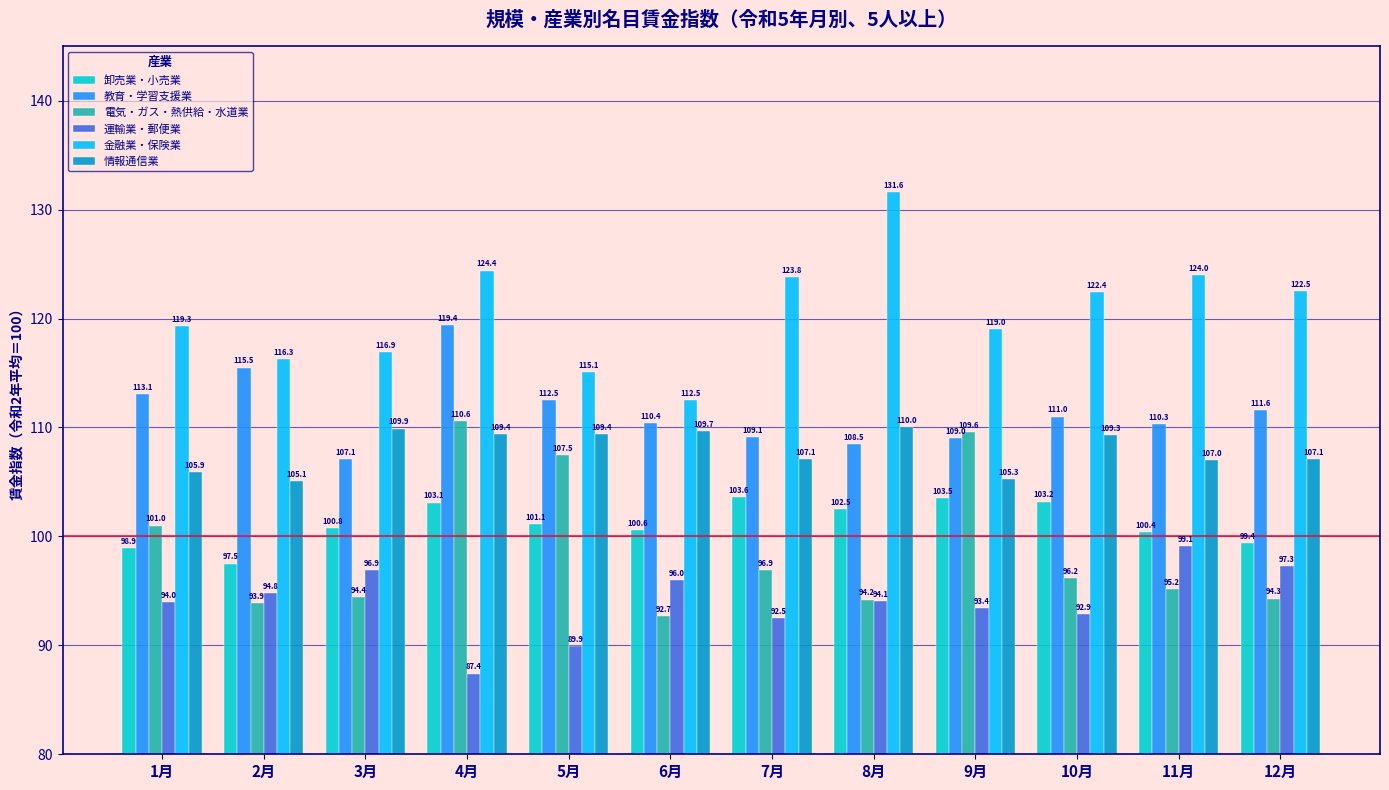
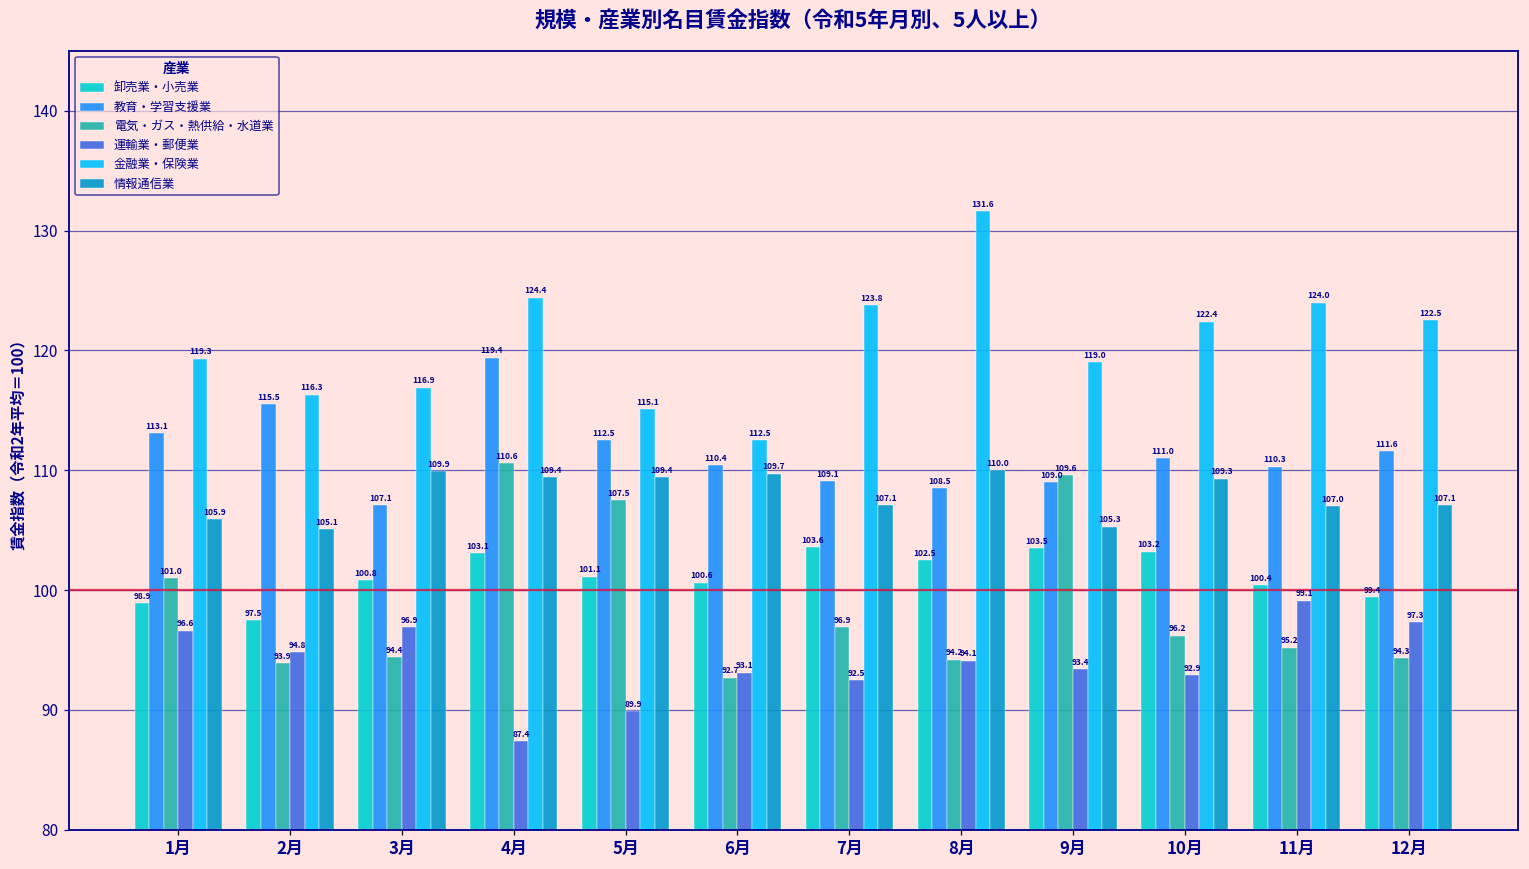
  {
    "運輸業・郵便業": {
-     "1月": 94.0,
+     "1月": 96.6,
      "2月": 94.8,
      "3月": 96.9,
      "4月": 87.4,
      "5月": 89.9,
-     "6月": 96.0,
+     "6月": 93.1,
      "7月": 92.5,
      "8月": 94.1,
      "9月": 93.4,
      "10月": 92.9,
      "11月": 99.1,
      "12月": 97.3
    }
  }
